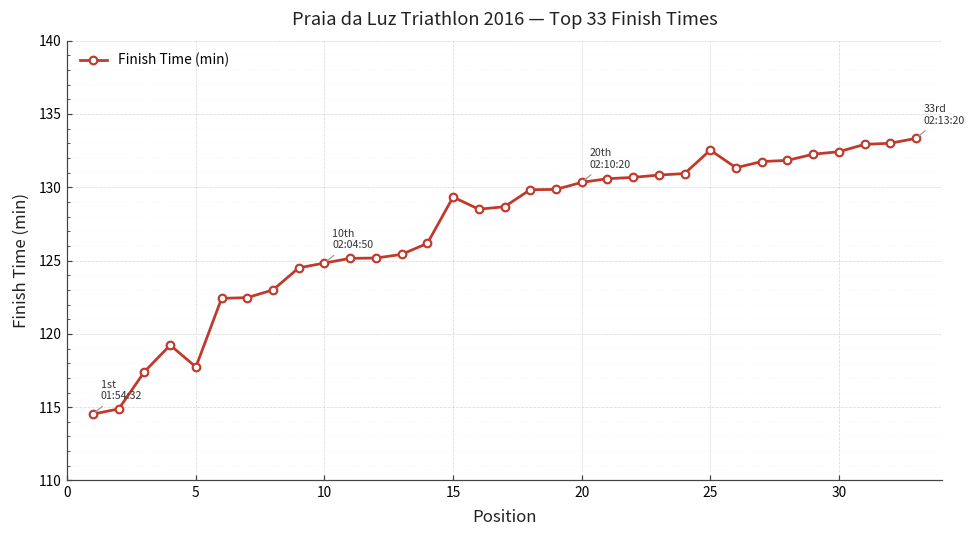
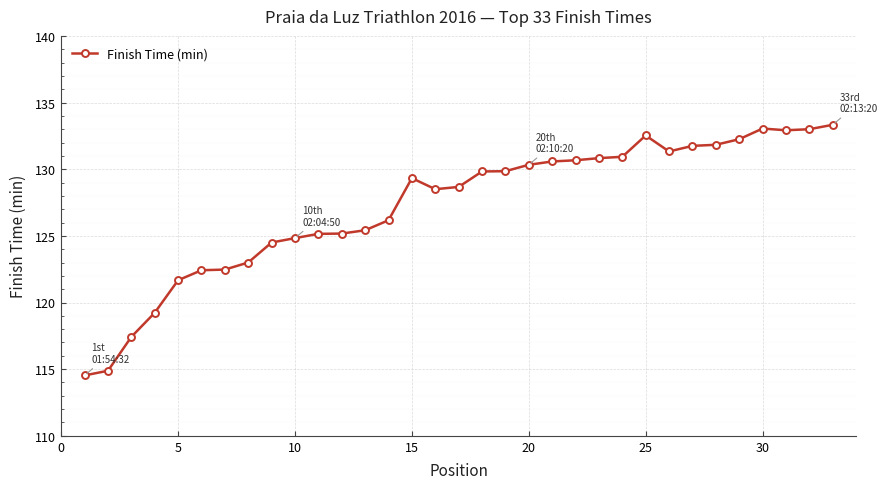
  {
-   "5": 117.7,
+   "5": 121.7,
    "10": 124.8,
    "15": 129.3,
    "20": 130.3,
    "25": 132.5,
-   "30": 132.4
+   "30": 133.1
  }
